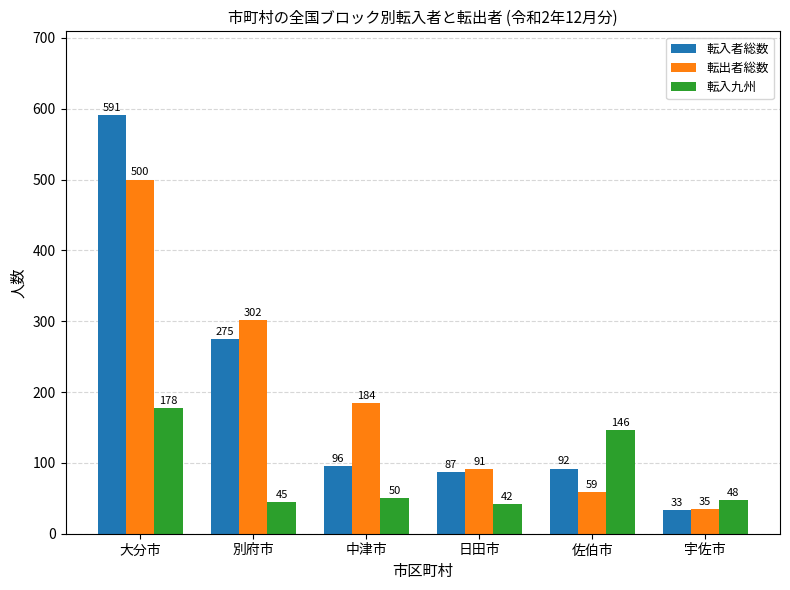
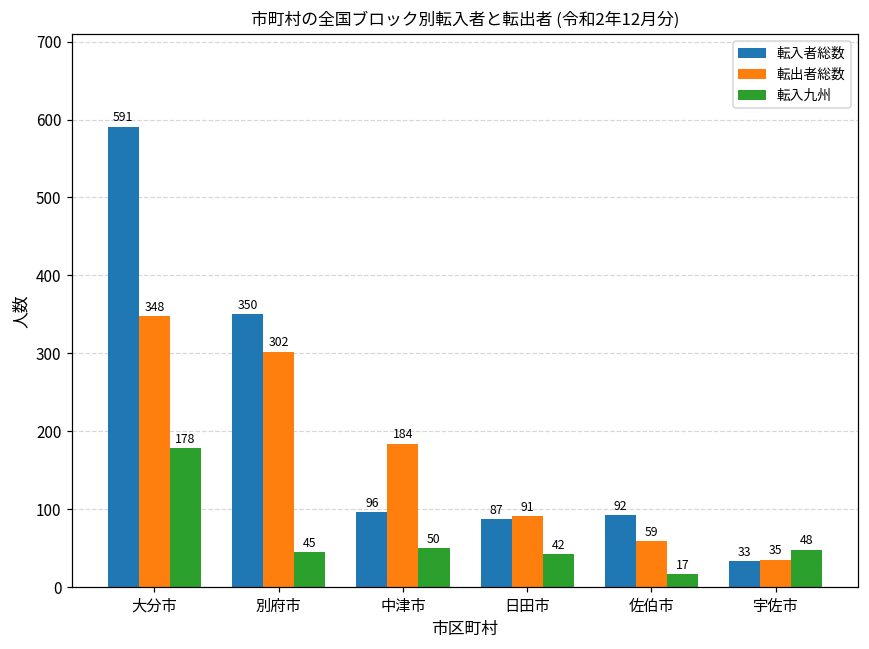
  {
    "転入者総数": {
      "大分市": 591,
-     "別府市": 275,
+     "別府市": 350,
      "中津市": 96,
      "日田市": 87,
      "佐伯市": 92,
      "宇佐市": 33
    },
    "転出者総数": {
-     "大分市": 500,
+     "大分市": 348,
      "別府市": 302,
      "中津市": 184,
      "日田市": 91,
      "佐伯市": 59,
      "宇佐市": 35
    },
    "転入九州": {
      "大分市": 178,
      "別府市": 45,
      "中津市": 50,
      "日田市": 42,
-     "佐伯市": 146,
+     "佐伯市": 17,
      "宇佐市": 48
    }
  }
